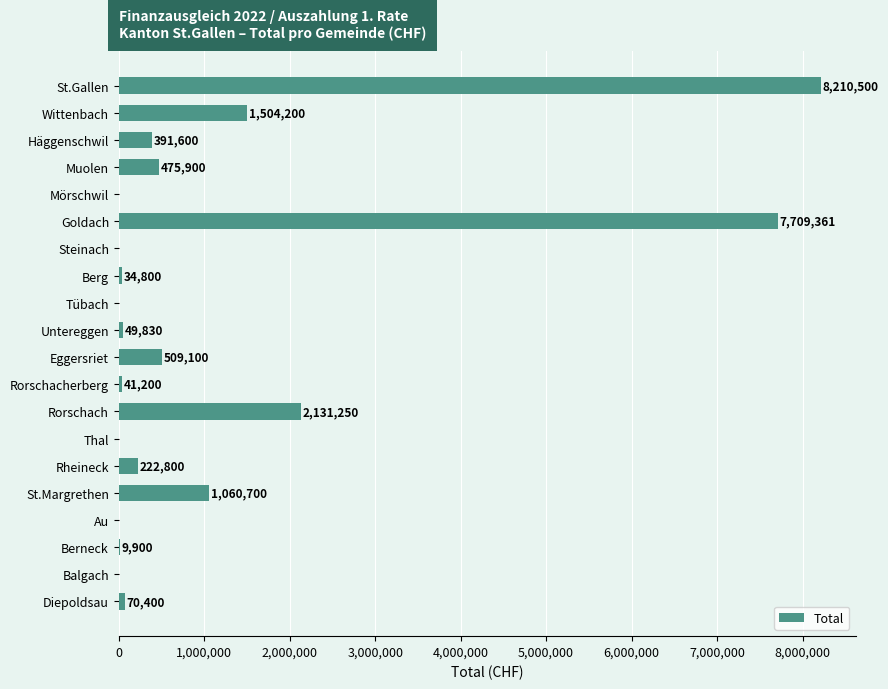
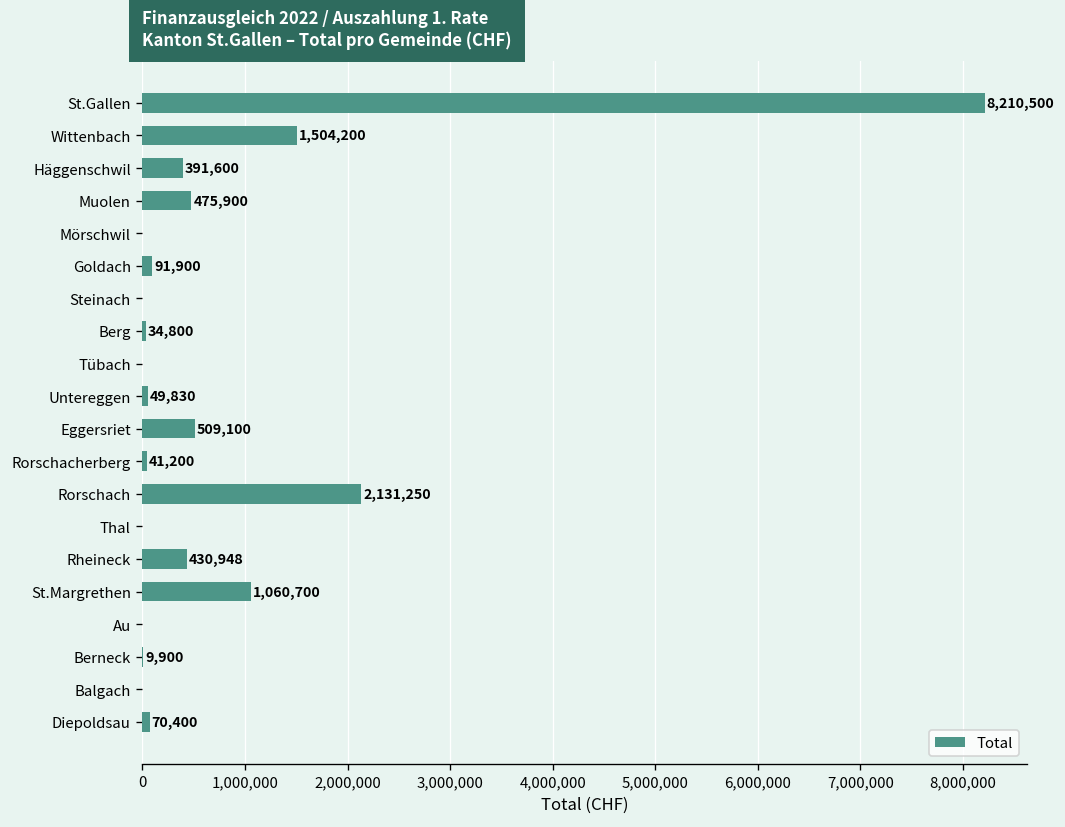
  {
    "St.Gallen": "8,210,500",
    "Wittenbach": "1,504,200",
    "Häggenschwil": "391,600",
    "Muolen": "475,900",
-   "Goldach": "7,709,361",
+   "Goldach": "91,900",
    "Berg": "34,800",
    "Untereggen": "49,830",
    "Eggersriet": "509,100",
    "Rorschacherberg": "41,200",
    "Rorschach": "2,131,250",
-   "Rheineck": "222,800",
+   "Rheineck": "430,948",
    "St.Margrethen": "1,060,700",
    "Berneck": "9,900",
    "Diepoldsau": "70,400"
  }
